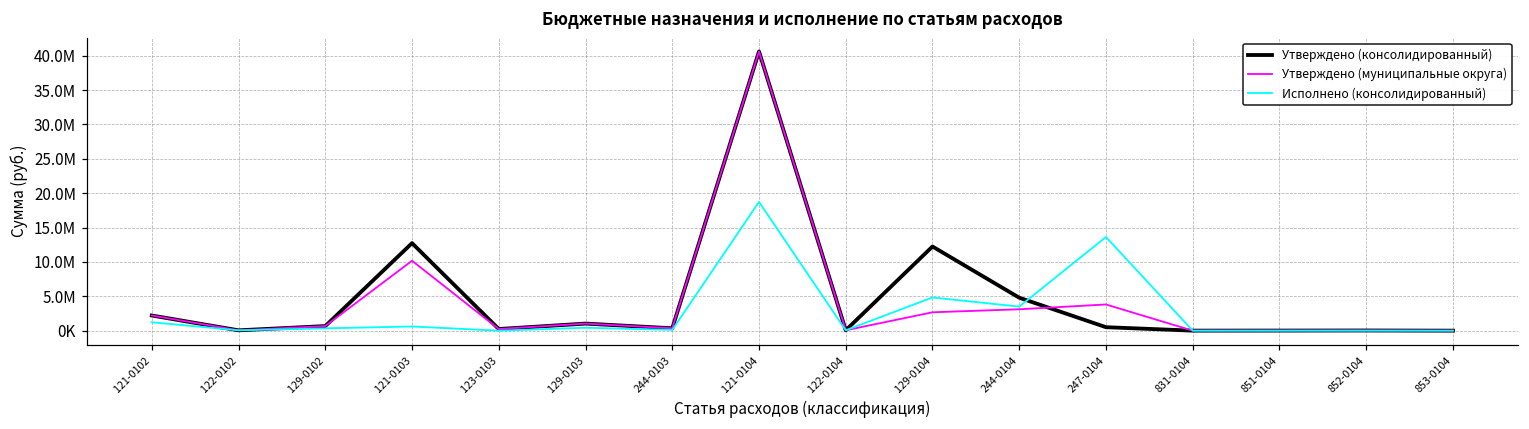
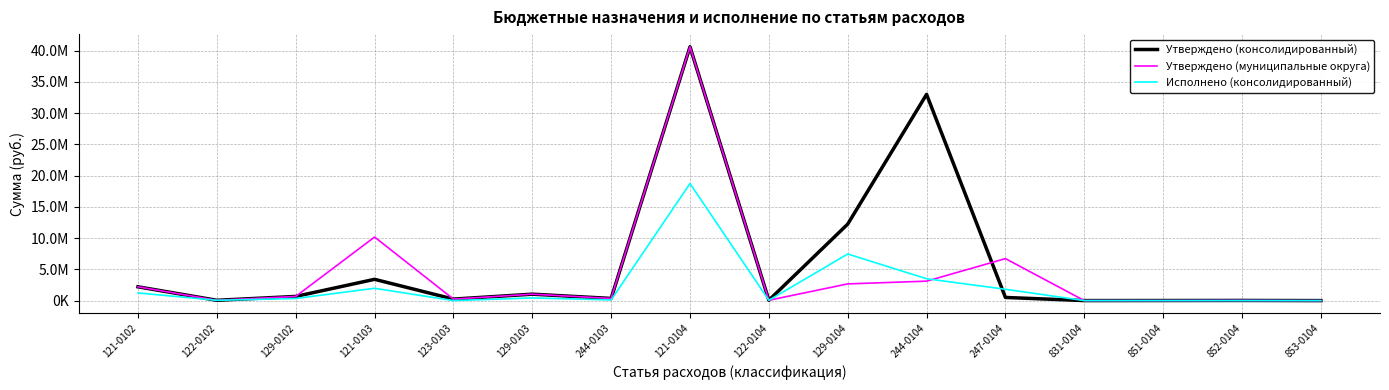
  {
    "Утверждено (консолидированный)": {
-     "121-0103": 13000000,
+     "121-0103": 3000000,
      "129-0104": 12000000,
-     "244-0104": 5000000,
+     "244-0104": 33000000,
      "247-0104": 1000000
    },
    "Утверждено (муниципальные округа)": {
      "121-0103": 10000000,
      "129-0104": 3000000,
-     "247-0104": 4000000
+     "247-0104": 7000000
    },
    "Исполнено (консолидированный)": {
      "121-0102": 1000000,
-     "121-0103": 1000000,
+     "121-0103": 2000000,
      "129-0103": 0,
      "121-0104": 19000000,
-     "129-0104": 5000000,
-     "247-0104": 14000000
+     "129-0104": 7000000,
+     "247-0104": 2000000
    }
  }
